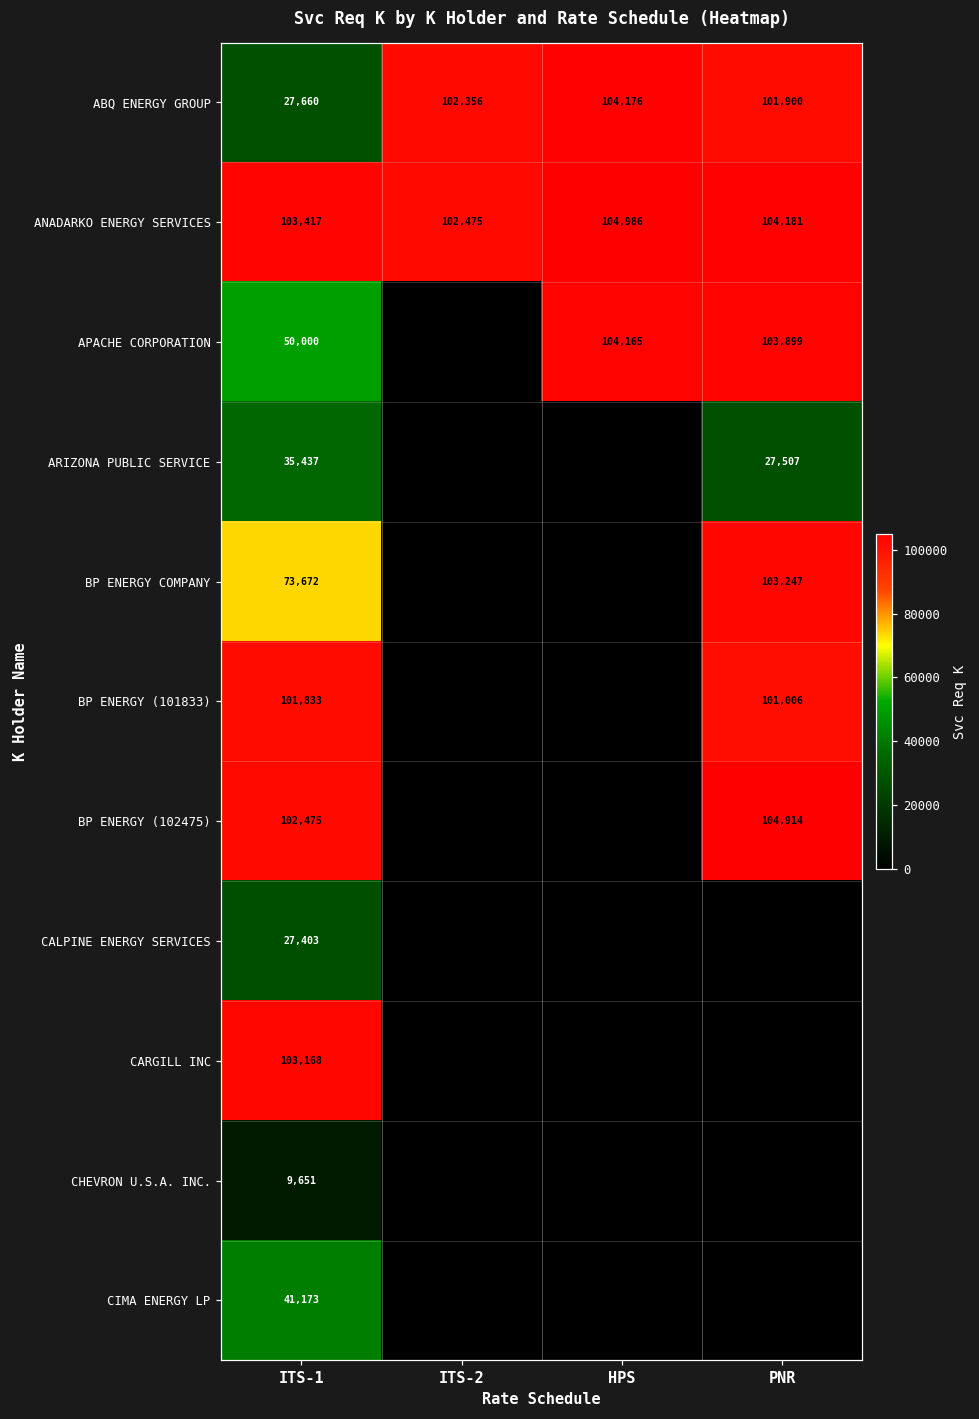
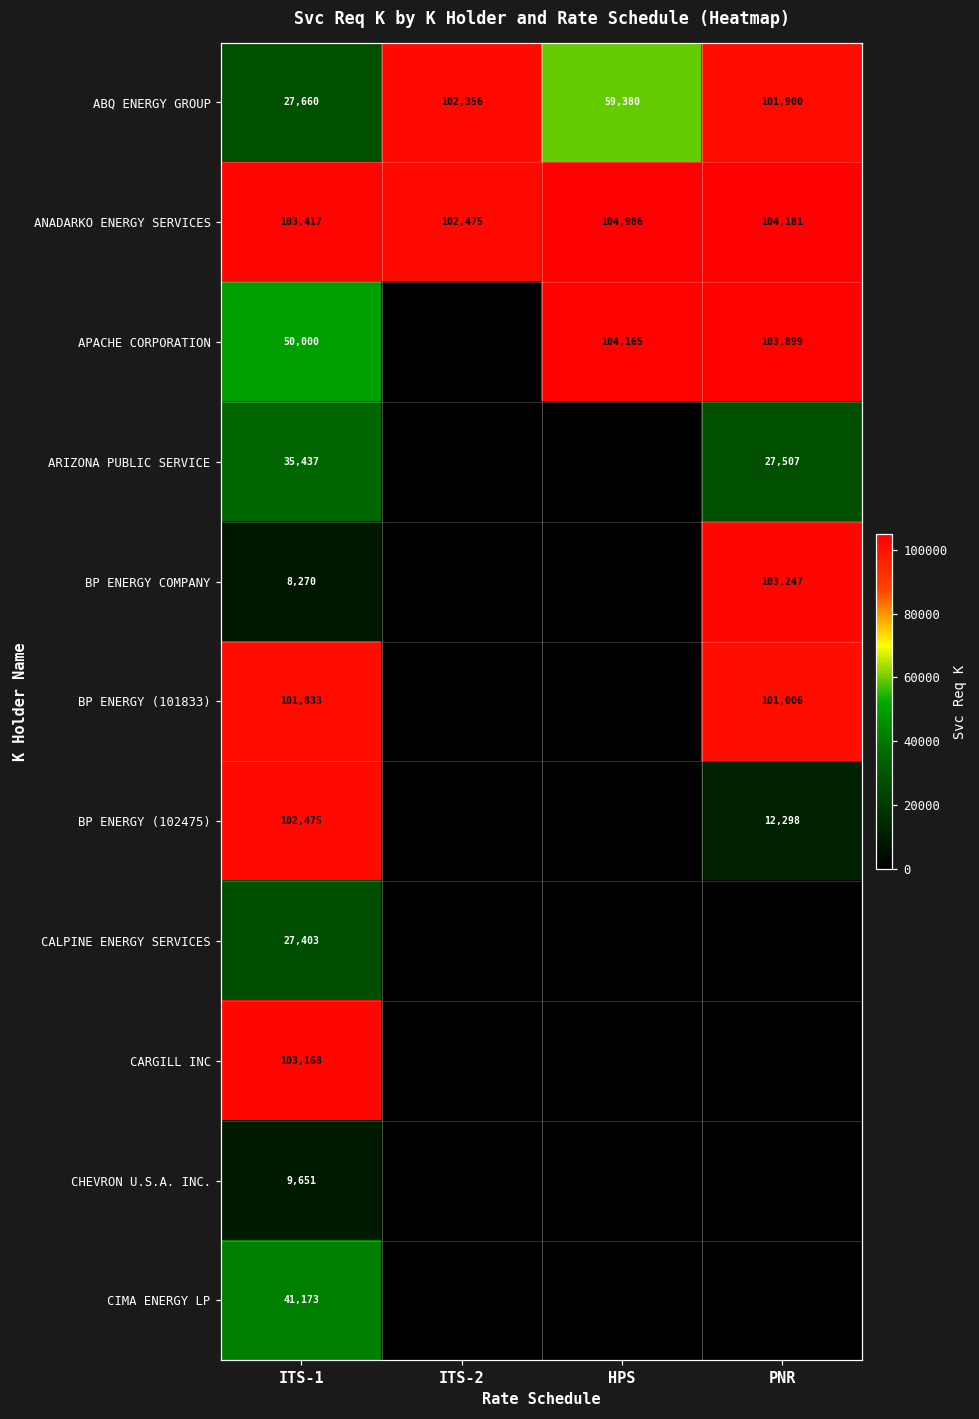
  {
    "ABQ ENERGY GROUP": {
      "ITS-1": "27,660",
      "ITS-2": "102,356",
-     "HPS": "104,176",
+     "HPS": "59,380",
      "PNR": "101,900"
    },
    "ANADARKO ENERGY SERVICES": {
      "ITS-1": "103,417",
      "ITS-2": "102,475",
      "HPS": "104,986",
      "PNR": "104,181"
    },
    "APACHE CORPORATION": {
      "ITS-1": "50,000",
      "HPS": "104,165",
      "PNR": "103,899"
    },
    "ARIZONA PUBLIC SERVICE": {
      "ITS-1": "35,437",
      "PNR": "27,507"
    },
    "BP ENERGY COMPANY": {
-     "ITS-1": "73,672",
+     "ITS-1": "8,270",
      "PNR": "103,247"
    },
    "BP ENERGY (101833)": {
      "ITS-1": "101,833",
      "PNR": "101,006"
    },
    "BP ENERGY (102475)": {
      "ITS-1": "102,475",
-     "PNR": "104,914"
+     "PNR": "12,298"
    },
    "CALPINE ENERGY SERVICES": {
      "ITS-1": "27,403"
    },
    "CARGILL INC": {
      "ITS-1": "103,168"
    },
    "CHEVRON U.S.A. INC.": {
      "ITS-1": "9,651"
    },
    "CIMA ENERGY LP": {
      "ITS-1": "41,173"
    }
  }
